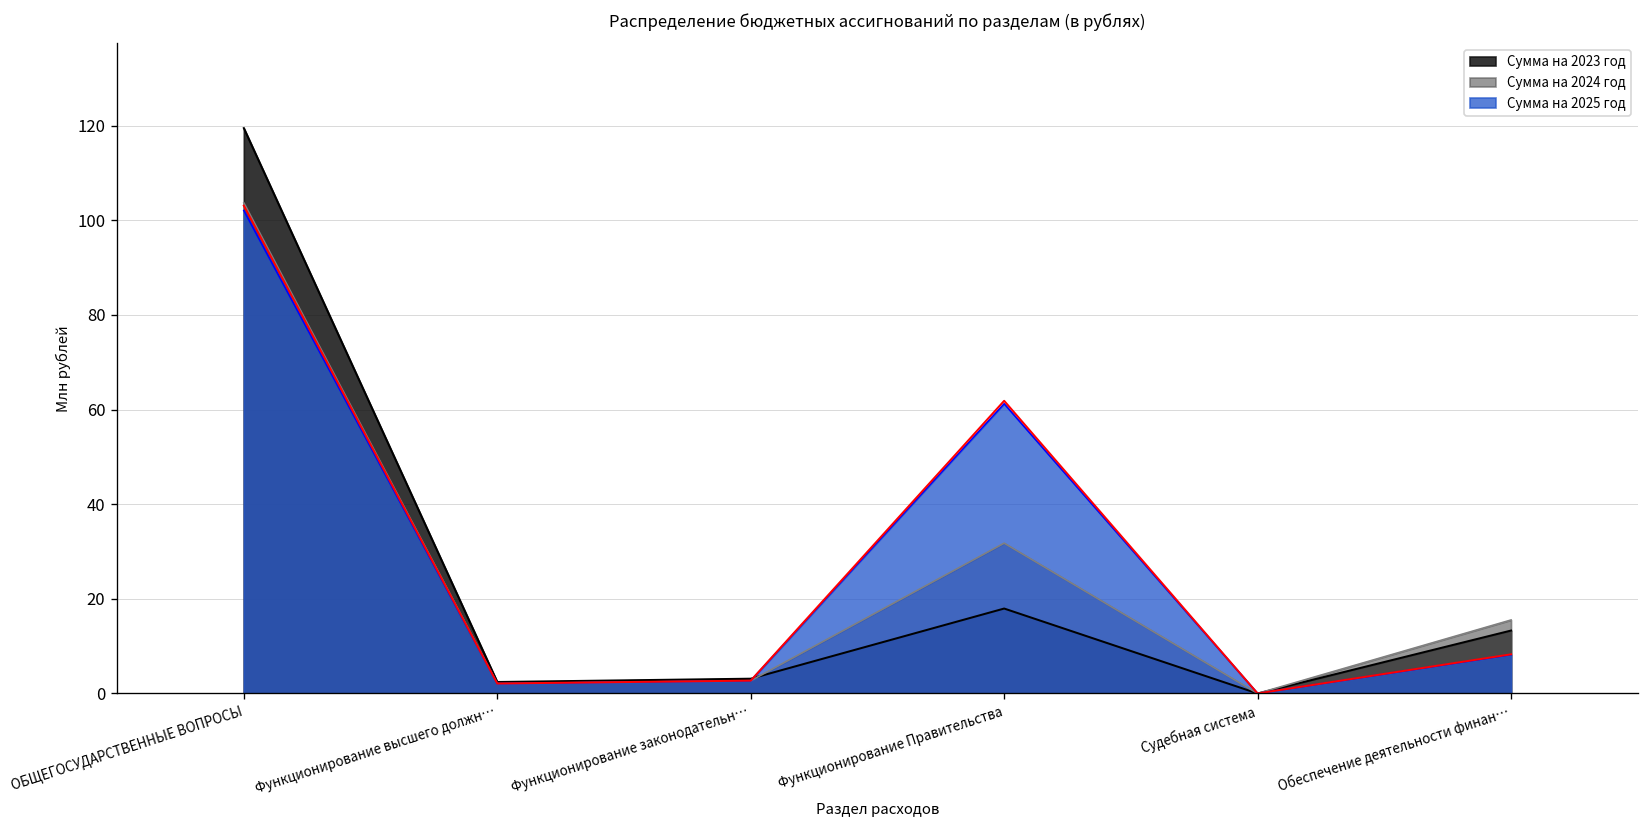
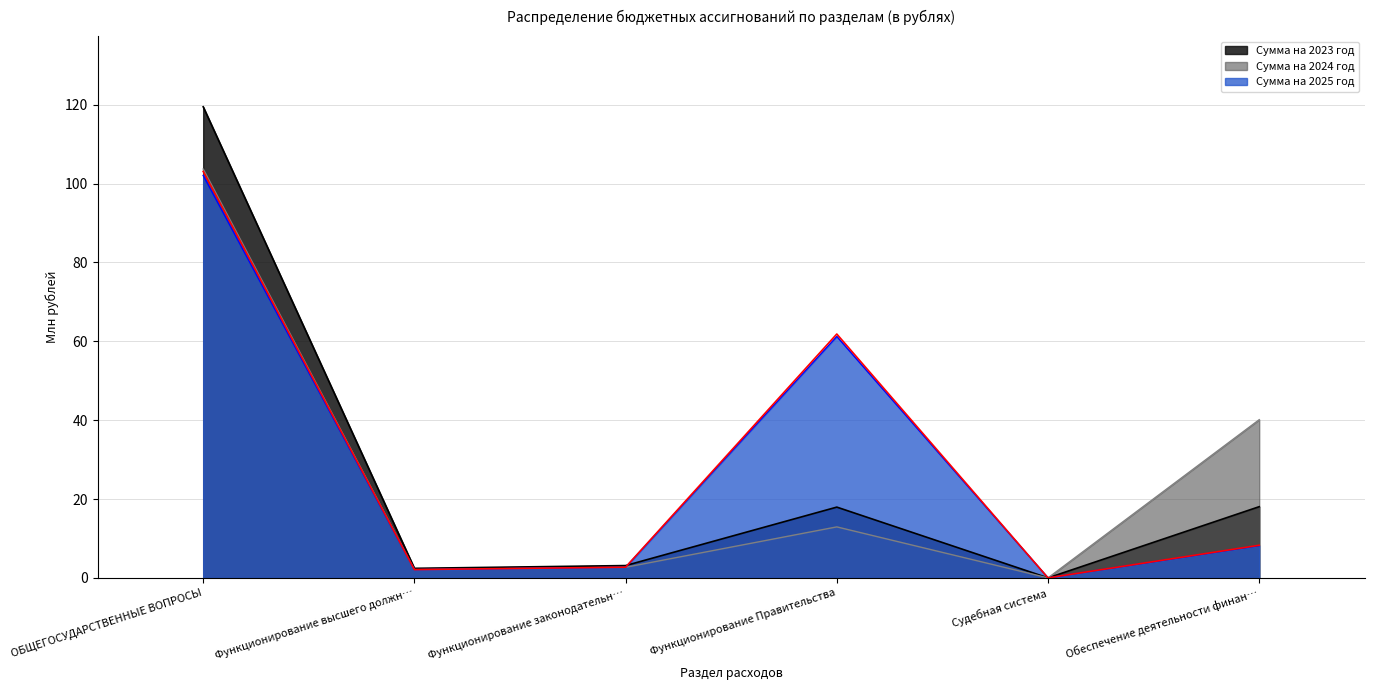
  {
    "Сумма на 2023 год": {
      "ОБЩЕГОСУДАРСТВЕННЫЕ ВОПРОСЫ": 119,
      "Функционирование Правительства": 18,
-     "Обеспечение деятельности финан…": 13
+     "Обеспечение деятельности финан…": 18
    },
    "Сумма на 2024 год": {
-     "Функционирование Правительства": 32,
-     "Обеспечение деятельности финан…": 16
+     "Функционирование Правительства": 13,
+     "Обеспечение деятельности финан…": 40
    },
    "Сумма на 2025 год": {
      "ОБЩЕГОСУДАРСТВЕННЫЕ ВОПРОСЫ": 102
    }
  }
